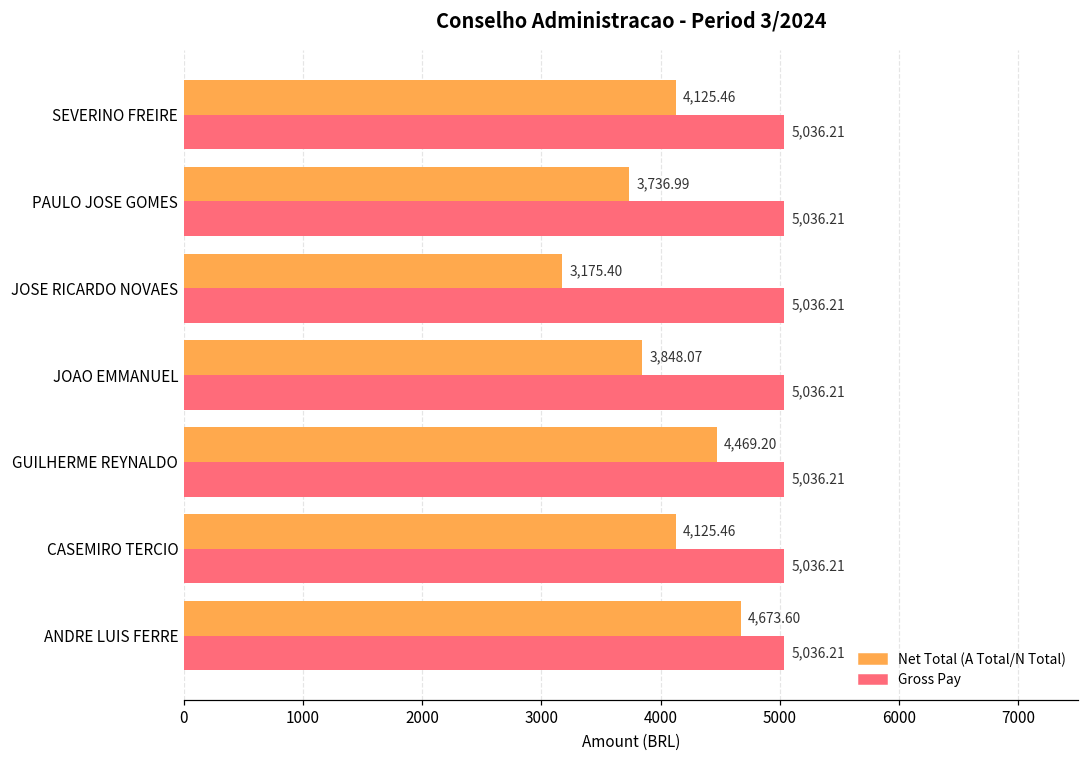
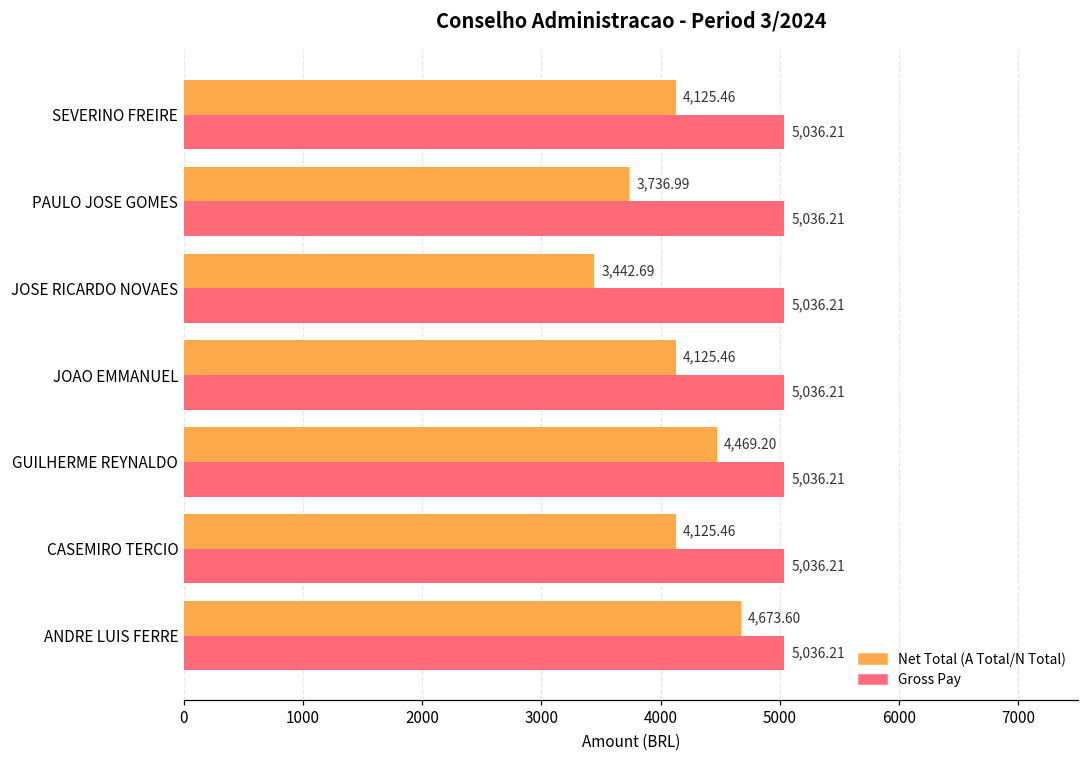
  {
    "Net Total (A Total/N Total)": {
      "SEVERINO FREIRE": "4,125.46",
      "PAULO JOSE GOMES": "3,736.99",
-     "JOSE RICARDO NOVAES": "3,175.40",
-     "JOAO EMMANUEL": "3,848.07",
+     "JOSE RICARDO NOVAES": "3,442.69",
+     "JOAO EMMANUEL": "4,125.46",
      "GUILHERME REYNALDO": "4,469.20",
      "CASEMIRO TERCIO": "4,125.46",
      "ANDRE LUIS FERRE": "4,673.60"
    },
    "Gross Pay": {
      "SEVERINO FREIRE": "5,036.21",
      "PAULO JOSE GOMES": "5,036.21",
      "JOSE RICARDO NOVAES": "5,036.21",
      "JOAO EMMANUEL": "5,036.21",
      "GUILHERME REYNALDO": "5,036.21",
      "CASEMIRO TERCIO": "5,036.21",
      "ANDRE LUIS FERRE": "5,036.21"
    }
  }
